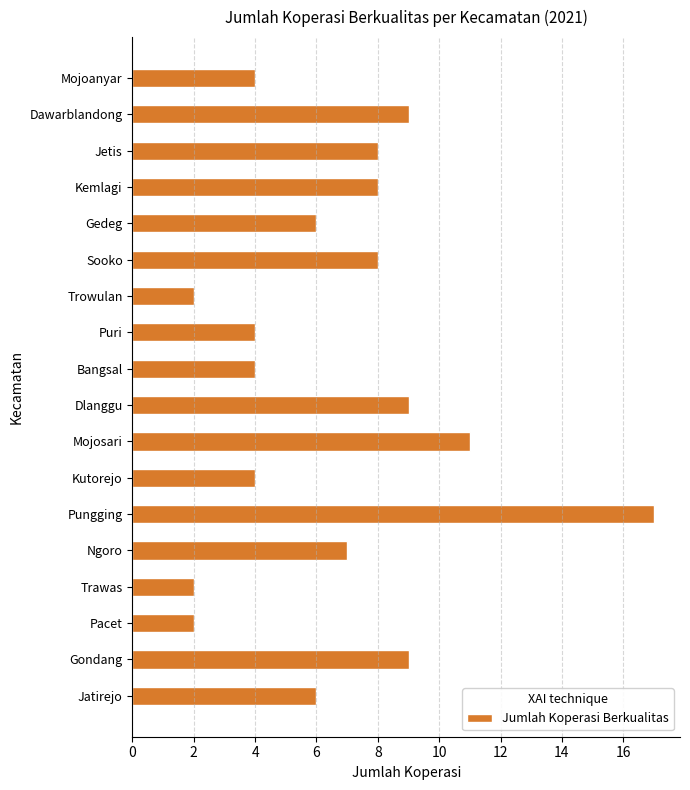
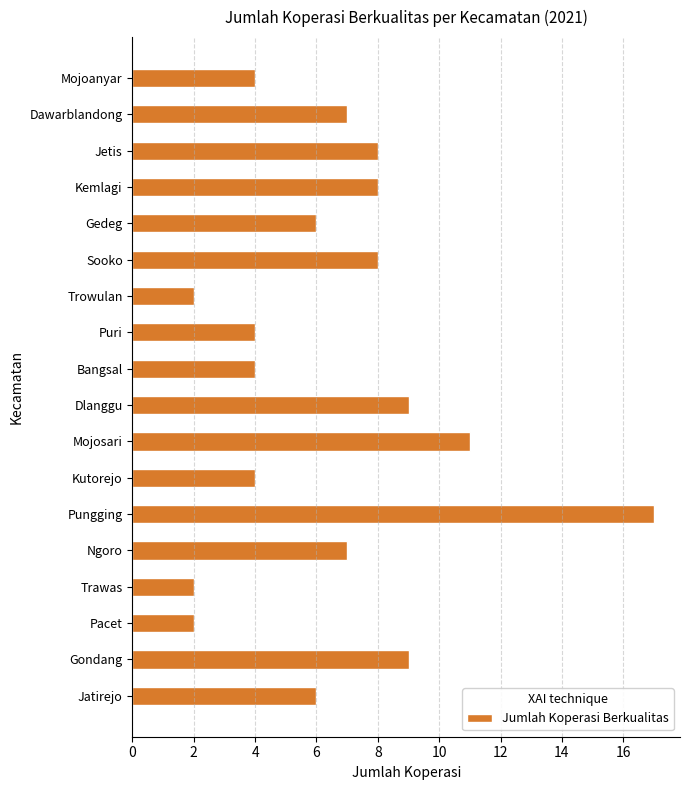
  {
    "Mojoanyar": 4,
-   "Dawarblandong": 9,
+   "Dawarblandong": 7,
    "Jetis": 8,
    "Kemlagi": 8,
    "Gedeg": 6,
    "Sooko": 8,
    "Trowulan": 2,
    "Puri": 4,
    "Bangsal": 4,
    "Dlanggu": 9,
    "Mojosari": 11,
    "Kutorejo": 4,
    "Pungging": 17,
    "Ngoro": 7,
    "Trawas": 2,
    "Pacet": 2,
    "Gondang": 9,
    "Jatirejo": 6
  }
